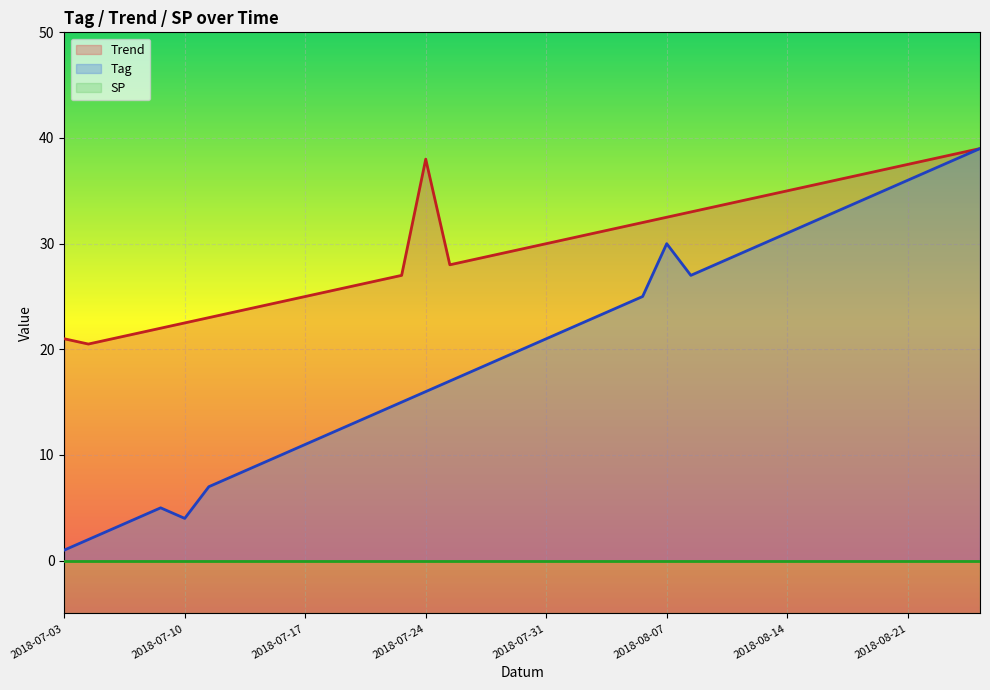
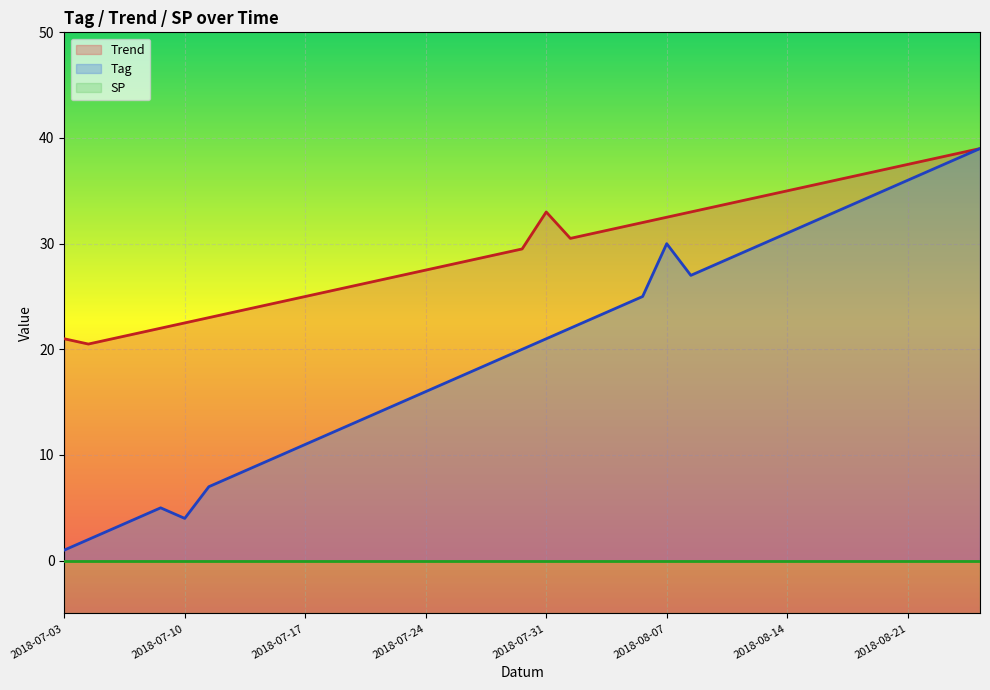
  {
    "Trend": {
      "2018-07-03": 21.0,
      "2018-07-10": 22.5,
      "2018-07-17": 25.0,
-     "2018-07-24": 38.0,
-     "2018-07-31": 30,
+     "2018-07-24": 27.5,
+     "2018-07-31": 33,
      "2018-08-07": 32.5,
      "2018-08-14": 35.0,
      "2018-08-21": 37.5
    },
    "Tag": {
      "2018-07-03": 1.0,
      "2018-07-10": 4.0,
      "2018-07-17": 11.0,
      "2018-07-24": 16.0,
      "2018-07-31": 21.0,
      "2018-08-07": 30.0,
      "2018-08-14": 31.0,
      "2018-08-21": 36.0
    },
    "SP": {
      "2018-07-03": 0.0,
      "2018-07-10": 0.0,
      "2018-07-17": 0.0,
      "2018-07-24": 0.0,
      "2018-07-31": 0.0,
      "2018-08-07": 0.0,
      "2018-08-14": 0.0,
      "2018-08-21": 0.0
    }
  }
